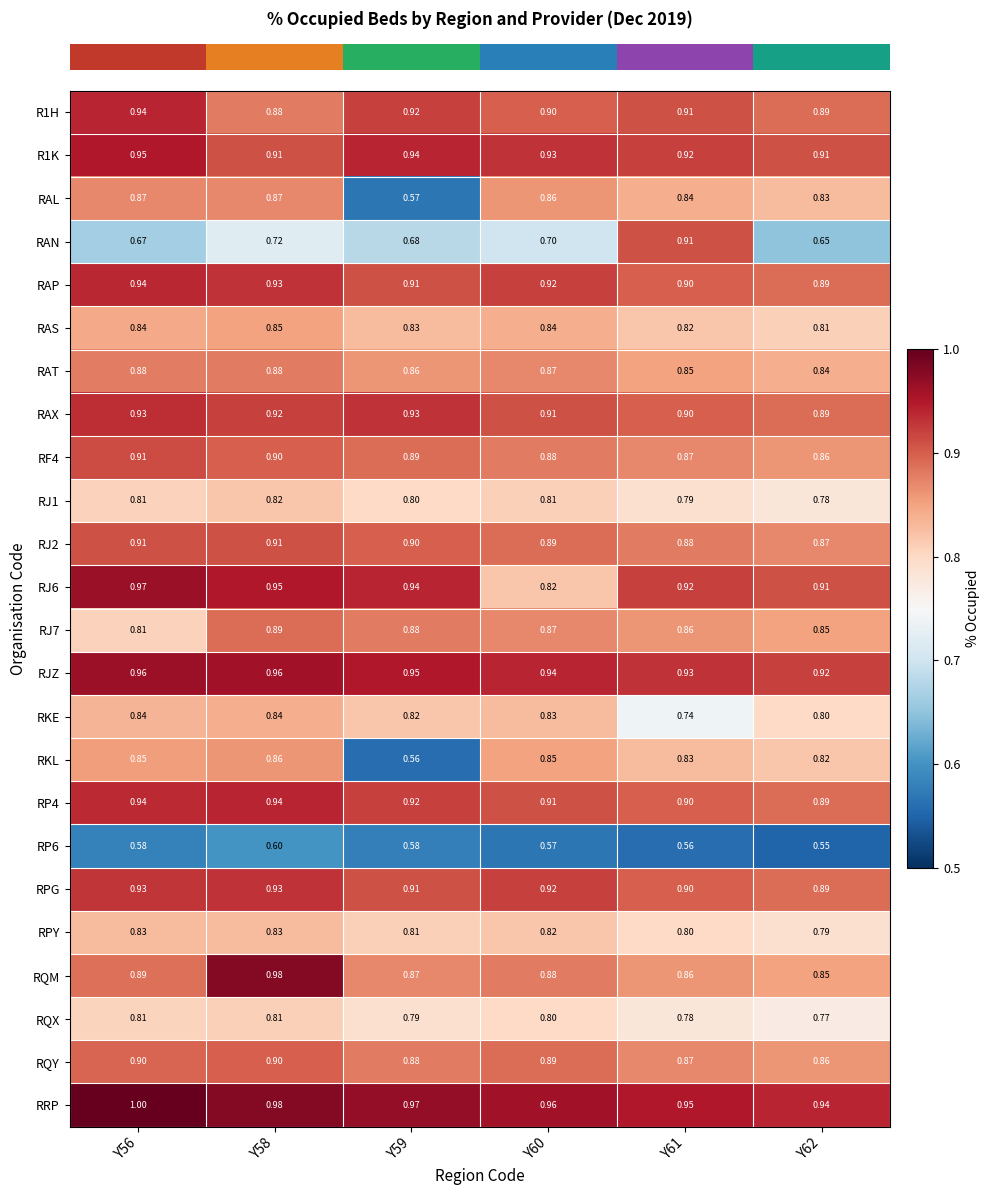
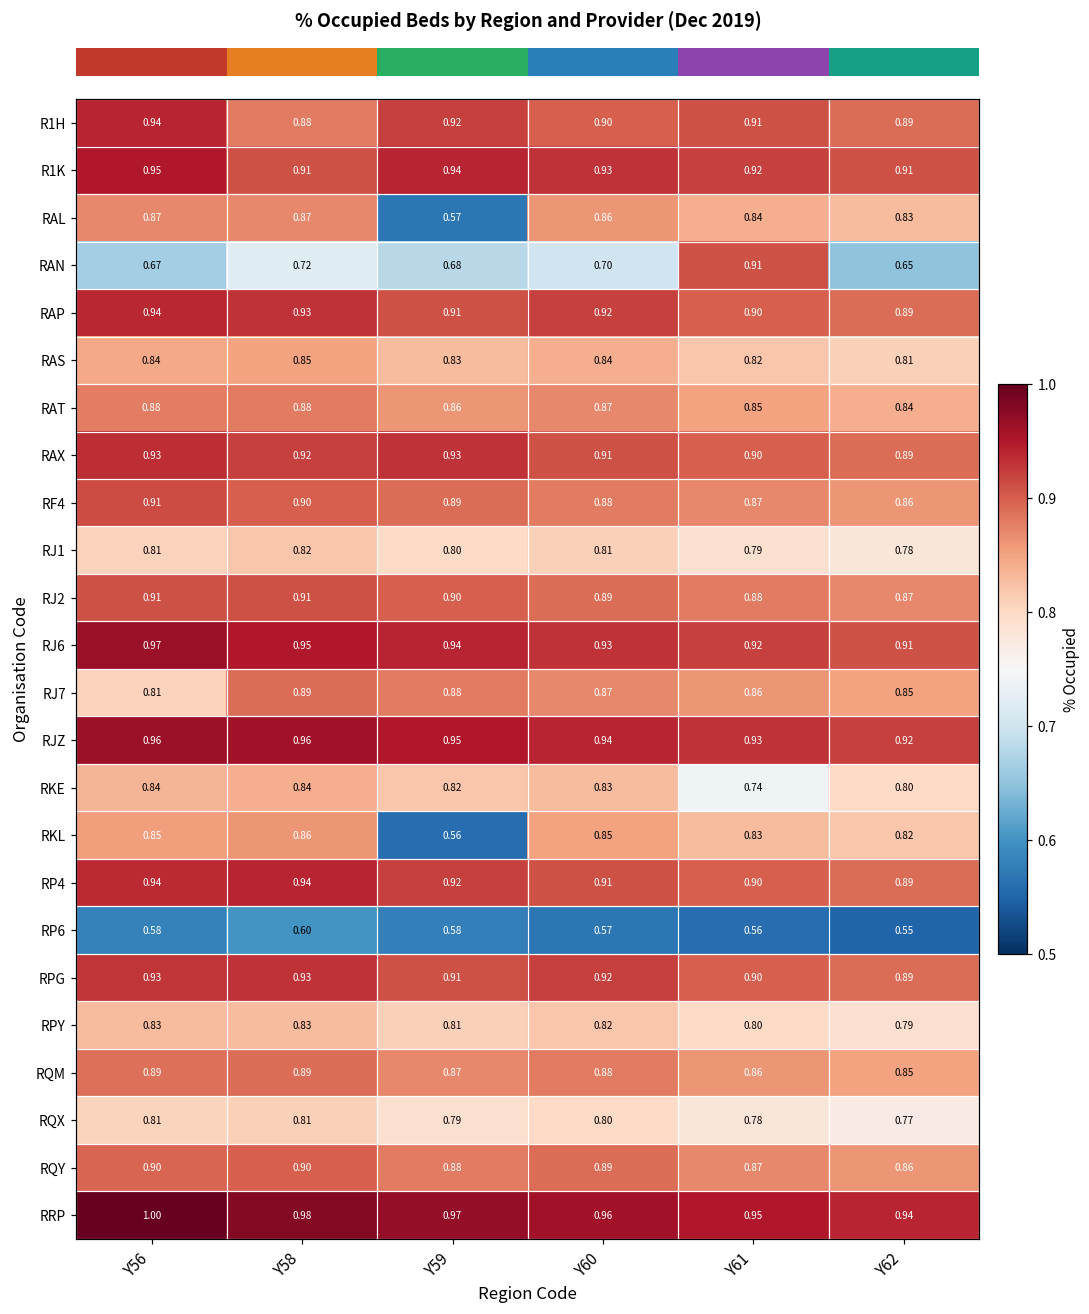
  {
    "R1H": {
      "Y56": 0.94,
      "Y58": 0.88,
      "Y59": 0.92,
      "Y60": 0.90,
      "Y61": 0.91,
      "Y62": 0.89
    },
    "R1K": {
      "Y56": 0.95,
      "Y58": 0.91,
      "Y59": 0.94,
      "Y60": 0.93,
      "Y61": 0.92,
      "Y62": 0.91
    },
    "RAL": {
      "Y56": 0.87,
      "Y58": 0.87,
      "Y59": 0.57,
      "Y60": 0.86,
      "Y61": 0.84,
      "Y62": 0.83
    },
    "RAN": {
      "Y56": 0.67,
      "Y58": 0.72,
      "Y59": 0.68,
      "Y60": 0.70,
      "Y61": 0.91,
      "Y62": 0.65
    },
    "RAP": {
      "Y56": 0.94,
      "Y58": 0.93,
      "Y59": 0.91,
      "Y60": 0.92,
      "Y61": 0.90,
      "Y62": 0.89
    },
    "RAS": {
      "Y56": 0.84,
      "Y58": 0.85,
      "Y59": 0.83,
      "Y60": 0.84,
      "Y61": 0.82,
      "Y62": 0.81
    },
    "RAT": {
      "Y56": 0.88,
      "Y58": 0.88,
      "Y59": 0.86,
      "Y60": 0.87,
      "Y61": 0.85,
      "Y62": 0.84
    },
    "RAX": {
      "Y56": 0.93,
      "Y58": 0.92,
      "Y59": 0.93,
      "Y60": 0.91,
      "Y61": 0.90,
      "Y62": 0.89
    },
    "RF4": {
      "Y56": 0.91,
      "Y58": 0.90,
      "Y59": 0.89,
      "Y60": 0.88,
      "Y61": 0.87,
      "Y62": 0.86
    },
    "RJ1": {
      "Y56": 0.81,
      "Y58": 0.82,
      "Y59": 0.80,
      "Y60": 0.81,
      "Y61": 0.79,
      "Y62": 0.78
    },
    "RJ2": {
      "Y56": 0.91,
      "Y58": 0.91,
      "Y59": 0.90,
      "Y60": 0.89,
      "Y61": 0.88,
      "Y62": 0.87
    },
    "RJ6": {
      "Y56": 0.97,
      "Y58": 0.95,
      "Y59": 0.94,
-     "Y60": 0.82,
+     "Y60": 0.93,
      "Y61": 0.92,
      "Y62": 0.91
    },
    "RJ7": {
      "Y56": 0.81,
      "Y58": 0.89,
      "Y59": 0.88,
      "Y60": 0.87,
      "Y61": 0.86,
      "Y62": 0.85
    },
    "RJZ": {
      "Y56": 0.96,
      "Y58": 0.96,
      "Y59": 0.95,
      "Y60": 0.94,
      "Y61": 0.93,
      "Y62": 0.92
    },
    "RKE": {
      "Y56": 0.84,
      "Y58": 0.84,
      "Y59": 0.82,
      "Y60": 0.83,
      "Y61": 0.74,
      "Y62": 0.80
    },
    "RKL": {
      "Y56": 0.85,
      "Y58": 0.86,
      "Y59": 0.56,
      "Y60": 0.85,
      "Y61": 0.83,
      "Y62": 0.82
    },
    "RP4": {
      "Y56": 0.94,
      "Y58": 0.94,
      "Y59": 0.92,
      "Y60": 0.91,
      "Y61": 0.90,
      "Y62": 0.89
    },
    "RP6": {
      "Y56": 0.58,
      "Y58": 0.60,
      "Y59": 0.58,
      "Y60": 0.57,
      "Y61": 0.56,
      "Y62": 0.55
    },
    "RPG": {
      "Y56": 0.93,
      "Y58": 0.93,
      "Y59": 0.91,
      "Y60": 0.92,
      "Y61": 0.90,
      "Y62": 0.89
    },
    "RPY": {
      "Y56": 0.83,
      "Y58": 0.83,
      "Y59": 0.81,
      "Y60": 0.82,
      "Y61": 0.80,
      "Y62": 0.79
    },
    "RQM": {
      "Y56": 0.89,
-     "Y58": 0.98,
+     "Y58": 0.89,
      "Y59": 0.87,
      "Y60": 0.88,
      "Y61": 0.86,
      "Y62": 0.85
    },
    "RQX": {
      "Y56": 0.81,
      "Y58": 0.81,
      "Y59": 0.79,
      "Y60": 0.80,
      "Y61": 0.78,
      "Y62": 0.77
    },
    "RQY": {
      "Y56": 0.90,
      "Y58": 0.90,
      "Y59": 0.88,
      "Y60": 0.89,
      "Y61": 0.87,
      "Y62": 0.86
    },
    "RRP": {
      "Y56": 1.00,
      "Y58": 0.98,
      "Y59": 0.97,
      "Y60": 0.96,
      "Y61": 0.95,
      "Y62": 0.94
    }
  }
